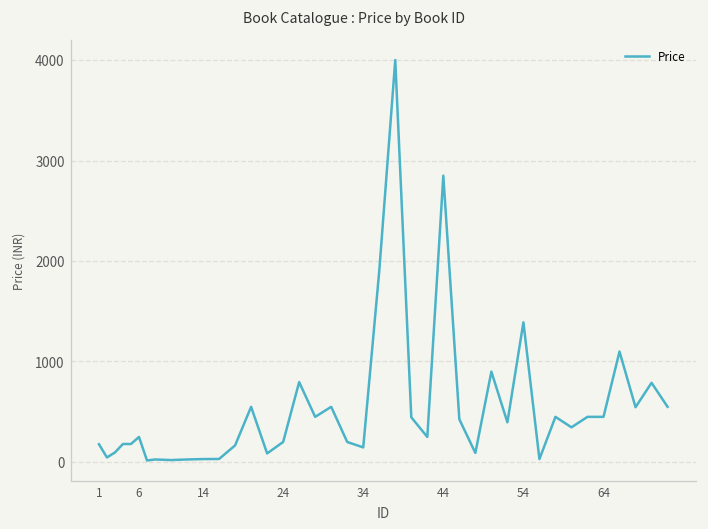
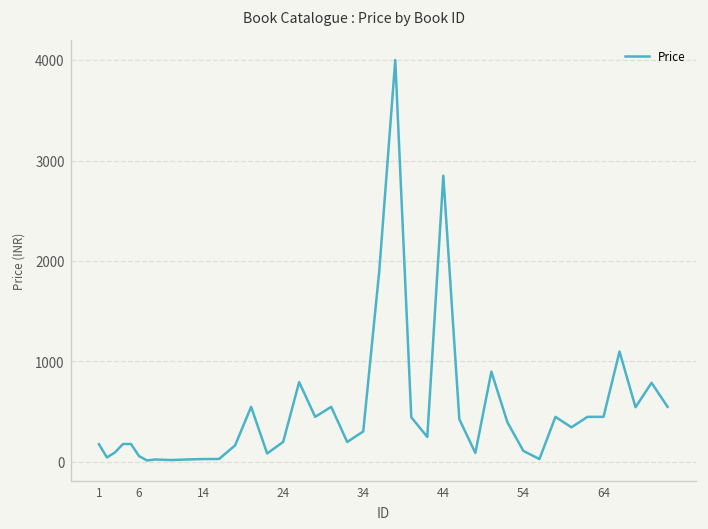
  {
    "1": 200,
-   "6": 200,
+   "6": 100,
    "14": 0,
    "24": 200,
-   "34": 100,
+   "34": 300,
    "44": 2800,
-   "54": 1400,
+   "54": 100,
    "64": 400
  }
